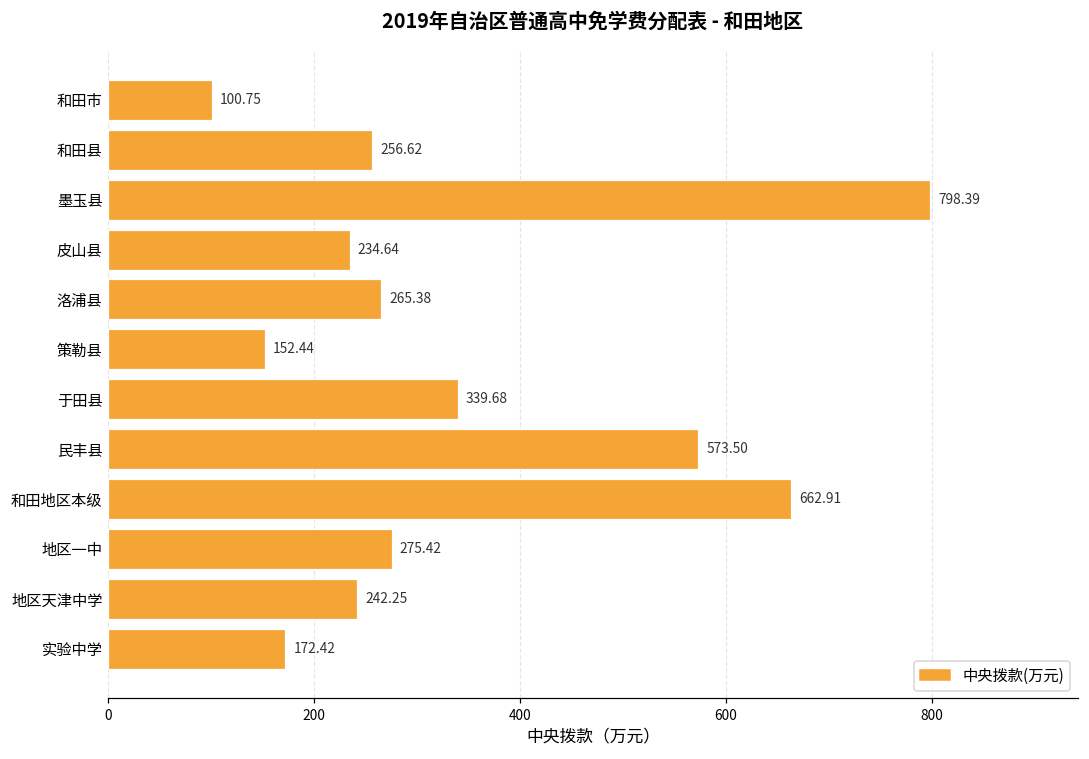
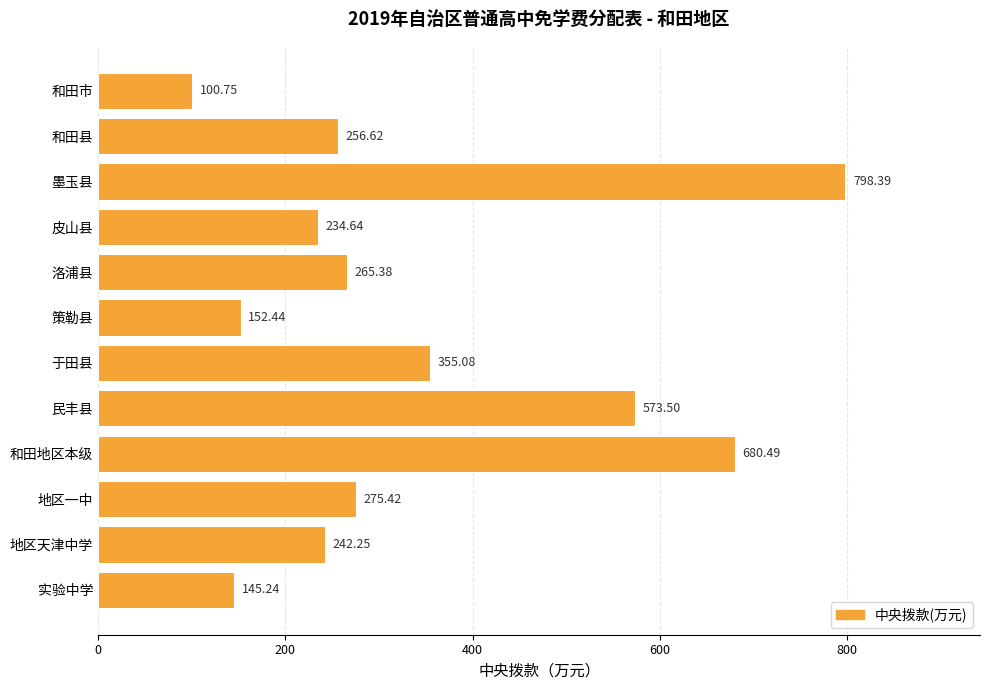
  {
    "和田市": 100.75,
    "和田县": 256.62,
    "墨玉县": 798.39,
    "皮山县": 234.64,
    "洛浦县": 265.38,
    "策勒县": 152.44,
-   "于田县": 339.68,
+   "于田县": 355.08,
    "民丰县": 573.50,
-   "和田地区本级": 662.91,
+   "和田地区本级": 680.49,
    "地区一中": 275.42,
    "地区天津中学": 242.25,
-   "实验中学": 172.42
+   "实验中学": 145.24
  }
